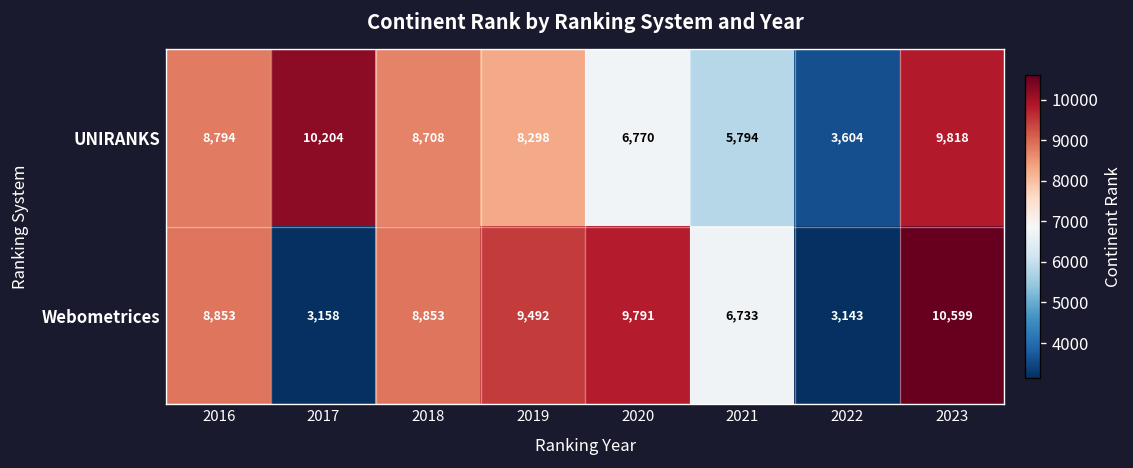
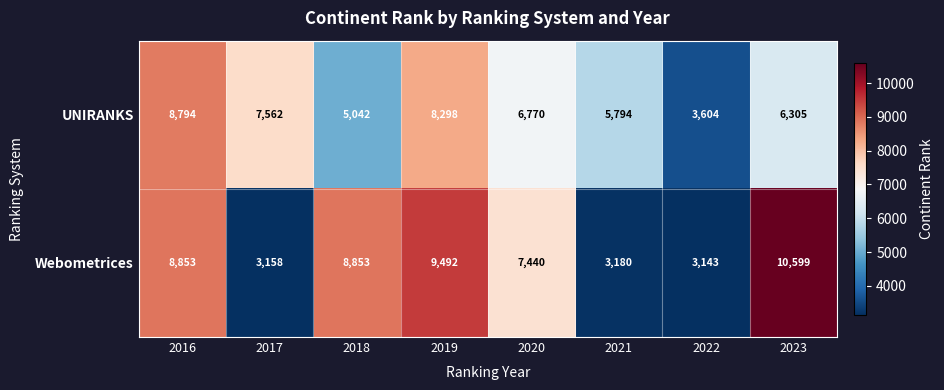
  {
    "UNIRANKS": {
      "2016": "8,794",
-     "2017": "10,204",
-     "2018": "8,708",
+     "2017": "7,562",
+     "2018": "5,042",
      "2019": "8,298",
      "2020": "6,770",
      "2021": "5,794",
      "2022": "3,604",
-     "2023": "9,818"
+     "2023": "6,305"
    },
    "Webometrices": {
      "2016": "8,853",
      "2017": "3,158",
      "2018": "8,853",
      "2019": "9,492",
-     "2020": "9,791",
-     "2021": "6,733",
+     "2020": "7,440",
+     "2021": "3,180",
      "2022": "3,143",
      "2023": "10,599"
    }
  }
